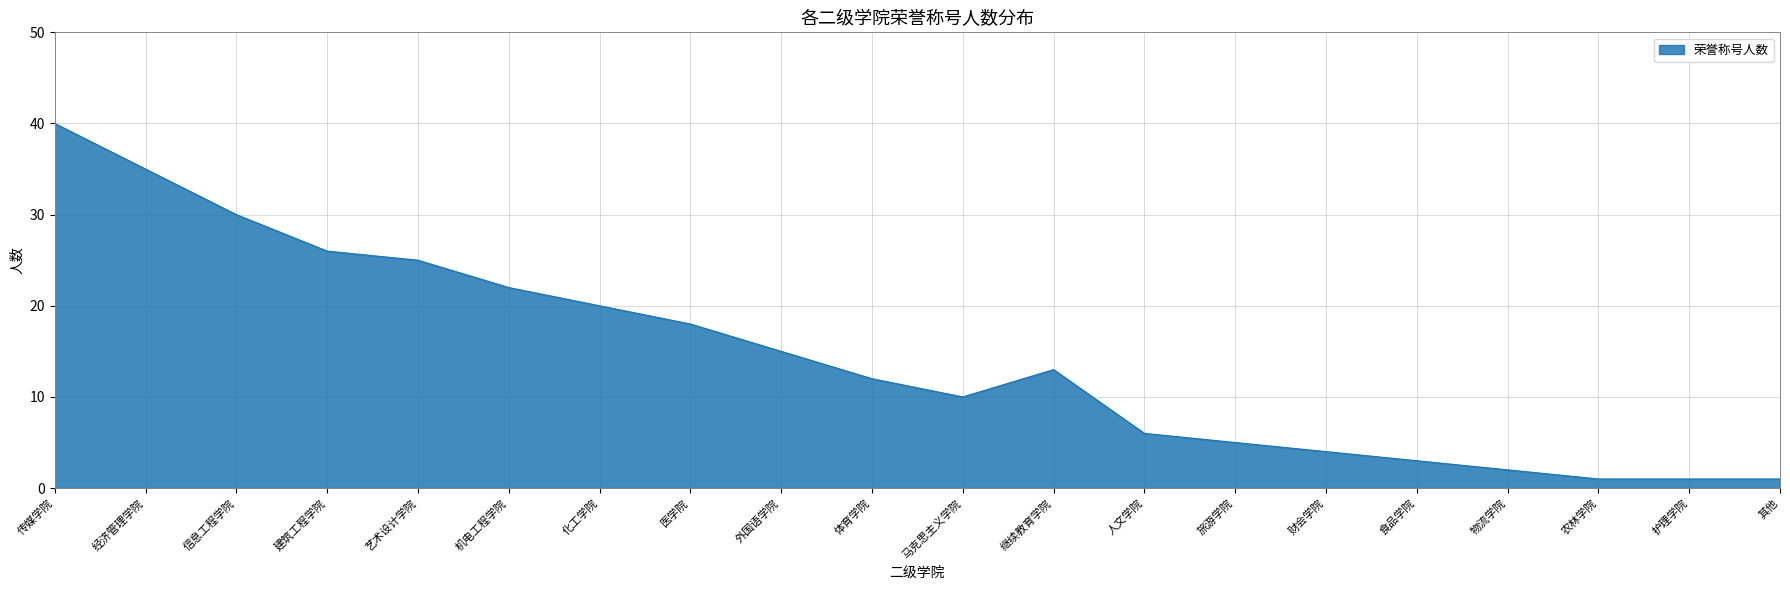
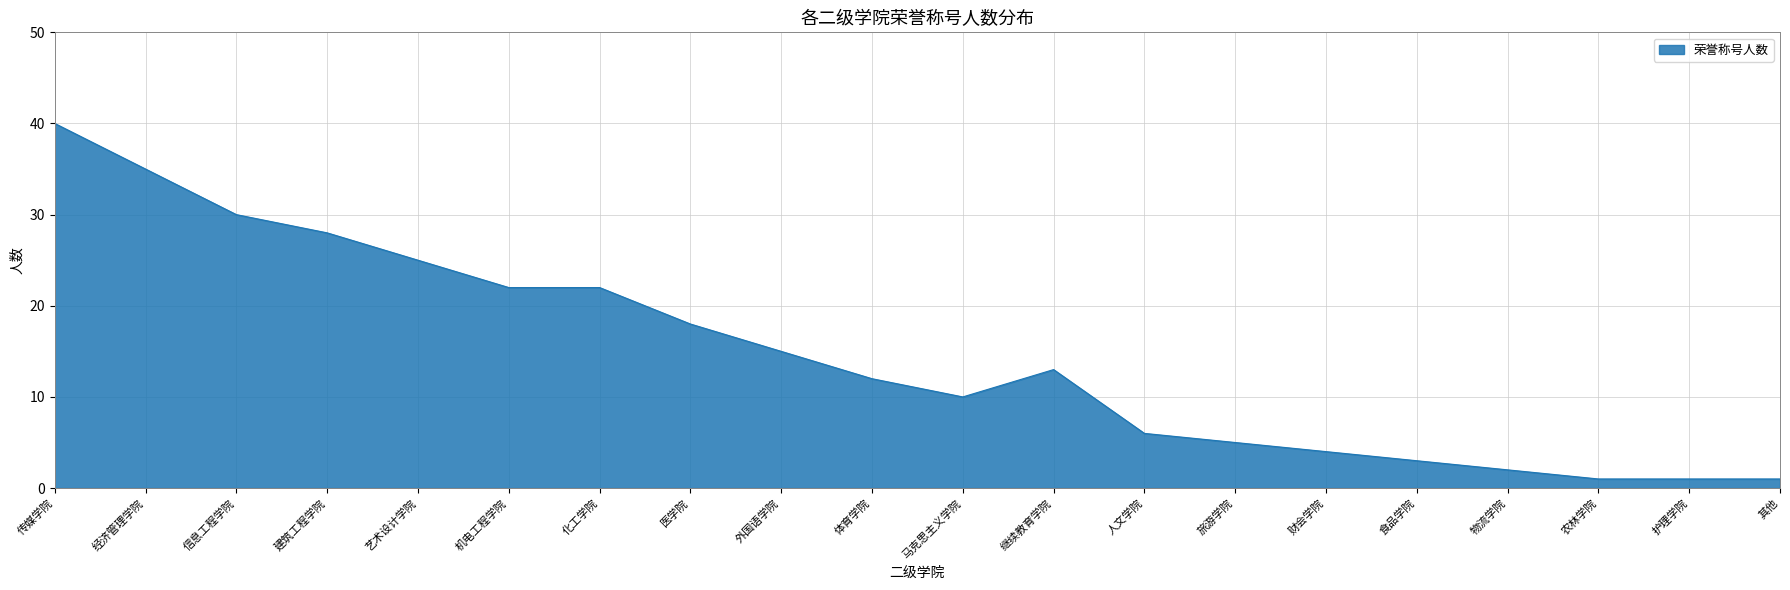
  {
    "传媒学院": 40,
    "经济管理学院": 35,
    "信息工程学院": 30,
-   "建筑工程学院": 26,
+   "建筑工程学院": 28,
    "艺术设计学院": 25,
    "机电工程学院": 22,
-   "化工学院": 20,
+   "化工学院": 22,
    "医学院": 18,
    "外国语学院": 15,
    "体育学院": 12,
    "马克思主义学院": 10,
    "继续教育学院": 13,
    "人文学院": 6,
    "旅游学院": 5,
    "财会学院": 4,
    "食品学院": 3,
    "物流学院": 2,
    "农林学院": 1,
    "护理学院": 1,
    "其他": 1
  }
